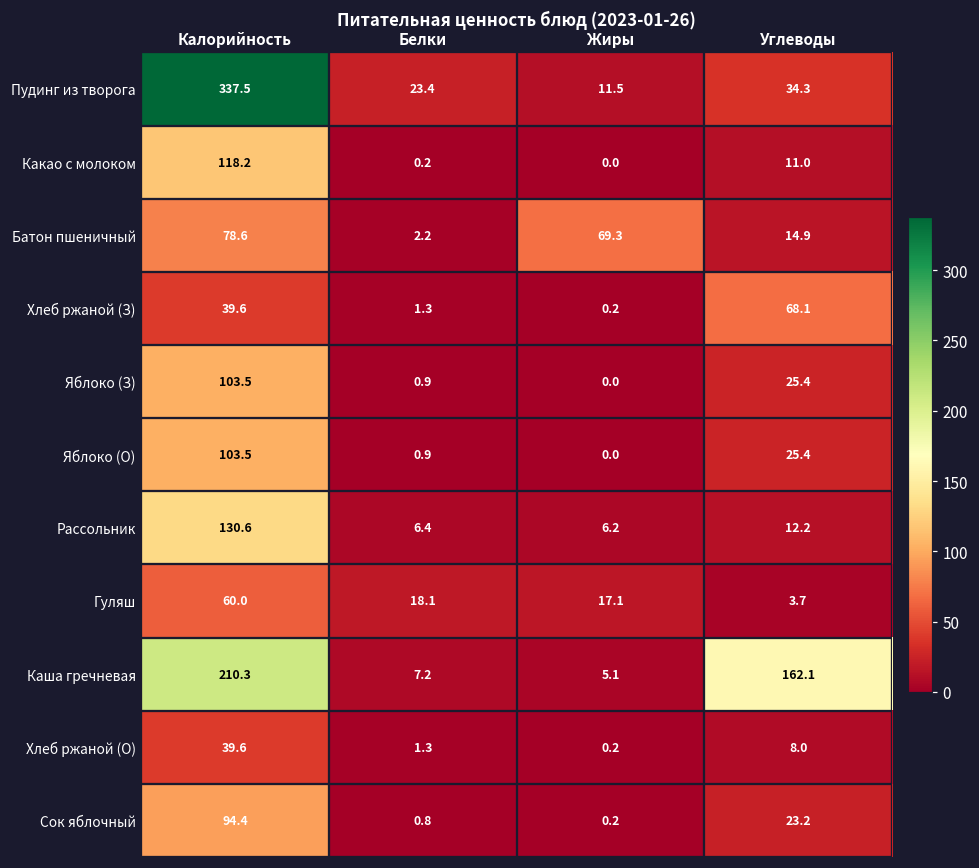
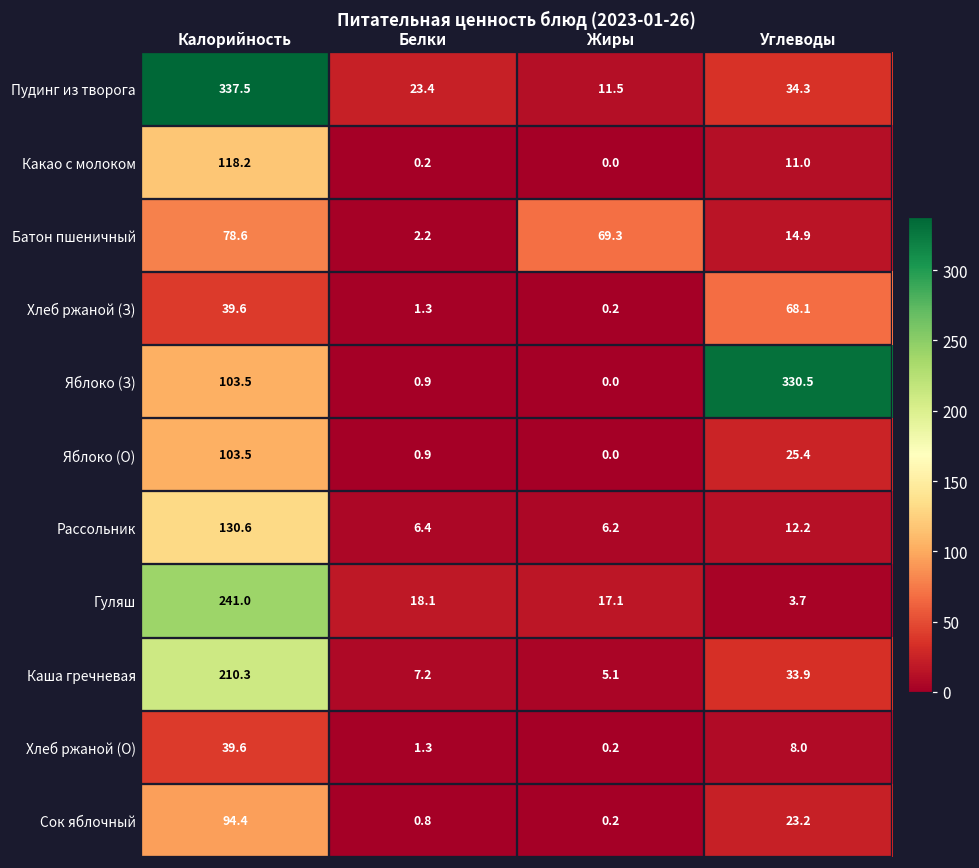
  {
    "Пудинг из творога": {
      "Калорийность": 337.5,
      "Белки": 23.4,
      "Жиры": 11.5,
      "Углеводы": 34.3
    },
    "Какао с молоком": {
      "Калорийность": 118.2,
      "Белки": 0.2,
      "Жиры": 0.0,
      "Углеводы": 11.0
    },
    "Батон пшеничный": {
      "Калорийность": 78.6,
      "Белки": 2.2,
      "Жиры": 69.3,
      "Углеводы": 14.9
    },
    "Хлеб ржаной (З)": {
      "Калорийность": 39.6,
      "Белки": 1.3,
      "Жиры": 0.2,
      "Углеводы": 68.1
    },
    "Яблоко (З)": {
      "Калорийность": 103.5,
      "Белки": 0.9,
      "Жиры": 0.0,
-     "Углеводы": 25.4
+     "Углеводы": 330.5
    },
    "Яблоко (О)": {
      "Калорийность": 103.5,
      "Белки": 0.9,
      "Жиры": 0.0,
      "Углеводы": 25.4
    },
    "Рассольник": {
      "Калорийность": 130.6,
      "Белки": 6.4,
      "Жиры": 6.2,
      "Углеводы": 12.2
    },
    "Гуляш": {
-     "Калорийность": 60.0,
+     "Калорийность": 241.0,
      "Белки": 18.1,
      "Жиры": 17.1,
      "Углеводы": 3.7
    },
    "Каша гречневая": {
      "Калорийность": 210.3,
      "Белки": 7.2,
      "Жиры": 5.1,
-     "Углеводы": 162.1
+     "Углеводы": 33.9
    },
    "Хлеб ржаной (О)": {
      "Калорийность": 39.6,
      "Белки": 1.3,
      "Жиры": 0.2,
      "Углеводы": 8.0
    },
    "Сок яблочный": {
      "Калорийность": 94.4,
      "Белки": 0.8,
      "Жиры": 0.2,
      "Углеводы": 23.2
    }
  }
